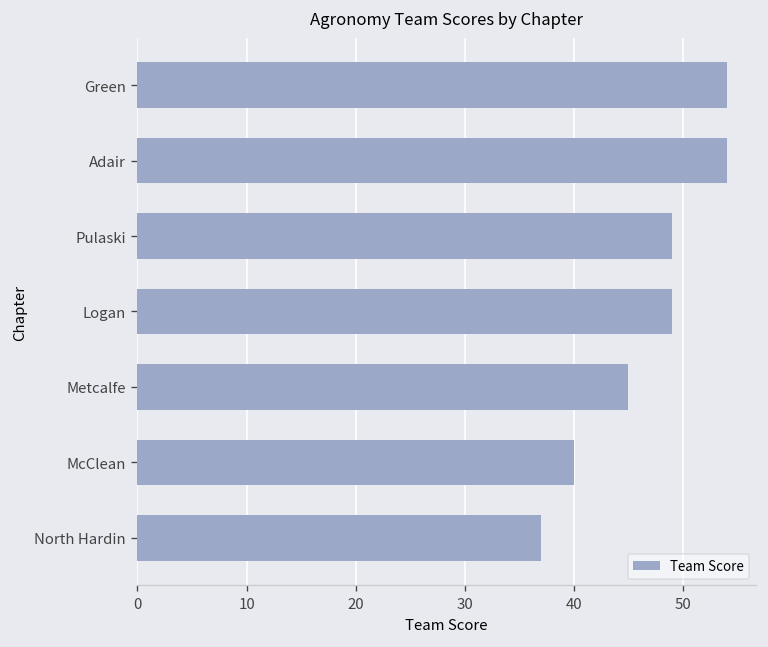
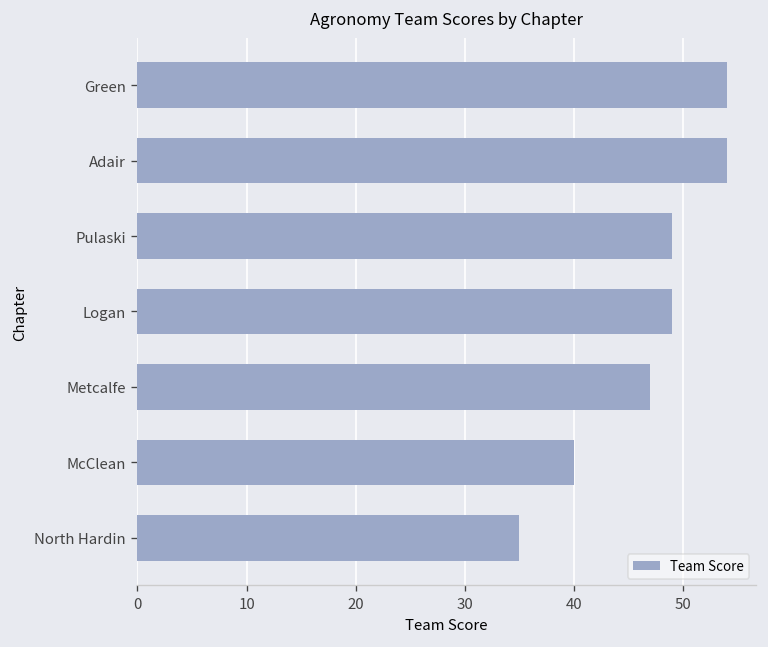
  {
    "Green": 54,
    "Adair": 54,
    "Pulaski": 49,
    "Logan": 49,
-   "Metcalfe": 45,
+   "Metcalfe": 47,
    "McClean": 40,
-   "North Hardin": 37
+   "North Hardin": 35
  }
